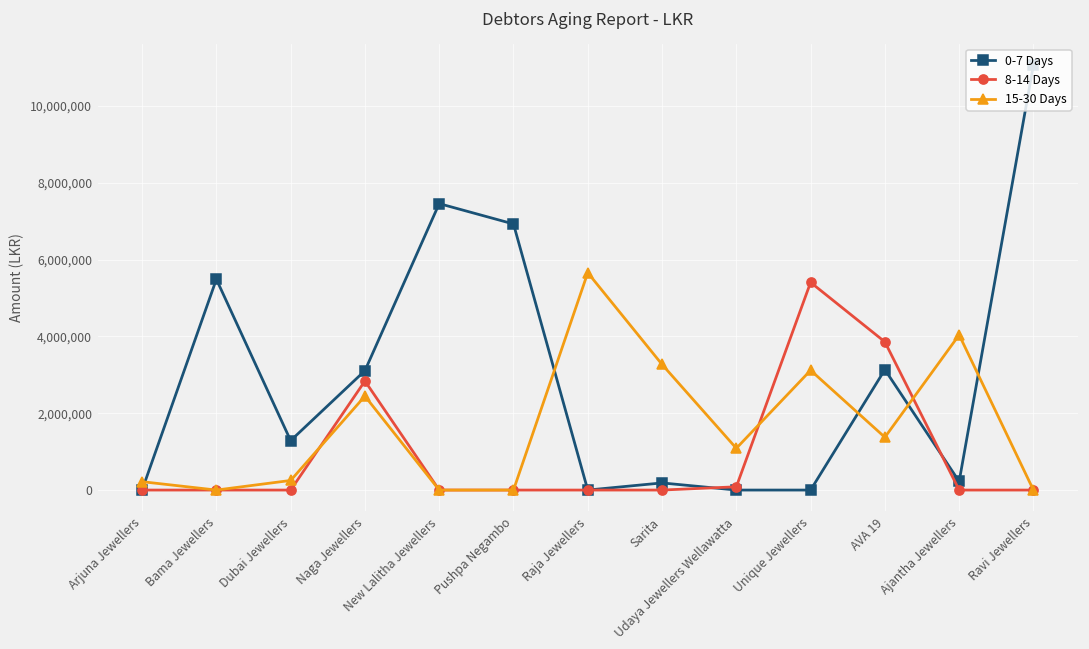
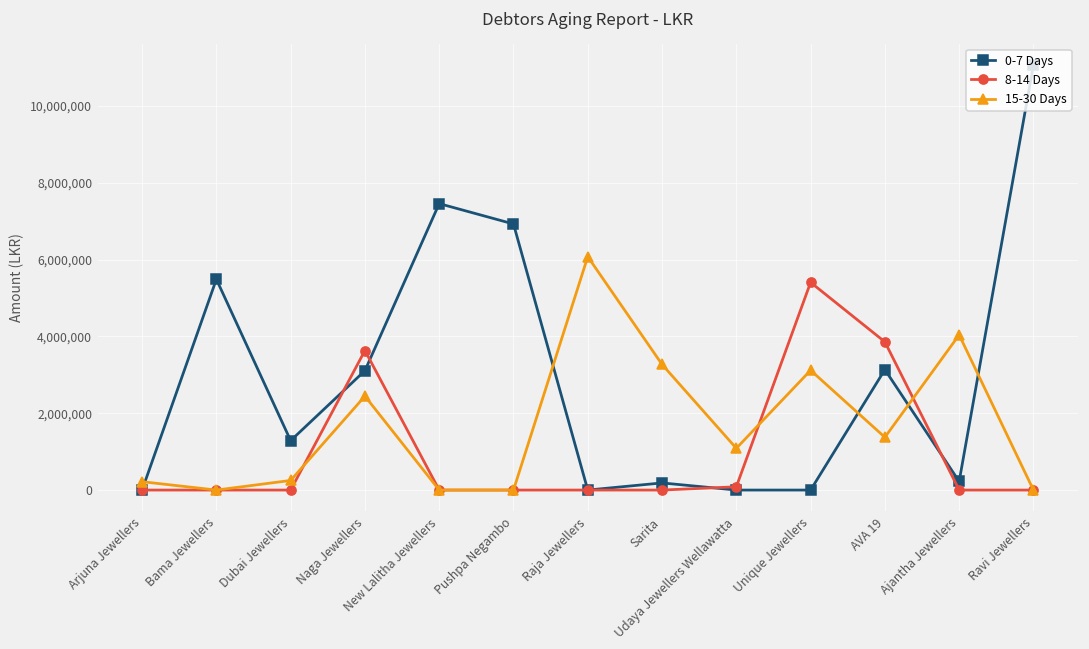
  {
    "0-7 Days": {
      "Bama Jewellers": "5,500,000",
      "Dubai Jewellers": "1,300,000",
      "Naga Jewellers": "3,100,000",
      "New Lalitha Jewellers": "7,500,000",
      "Pushpa Negambo": "6,900,000",
      "Sarita": "200,000",
      "Udaya Jewellers Wellawatta": "0",
      "Unique Jewellers": "0",
      "AVA 19": "3,100,000",
      "Ajantha Jewellers": "200,000"
    },
    "8-14 Days": {
      "Dubai Jewellers": "0",
-     "Naga Jewellers": "2,800,000",
+     "Naga Jewellers": "3,600,000",
      "Sarita": "0",
      "Udaya Jewellers Wellawatta": "100,000",
      "Unique Jewellers": "5,400,000",
      "AVA 19": "3,900,000",
      "Ajantha Jewellers": "0"
    },
    "15-30 Days": {
      "Arjuna Jewellers": "200,000",
      "Dubai Jewellers": "300,000",
      "Naga Jewellers": "2,400,000",
-     "Raja Jewellers": "5,700,000",
+     "Raja Jewellers": "6,100,000",
      "Sarita": "3,300,000",
      "Udaya Jewellers Wellawatta": "1,100,000",
      "Unique Jewellers": "3,100,000",
      "AVA 19": "1,400,000",
      "Ajantha Jewellers": "4,000,000"
    }
  }
